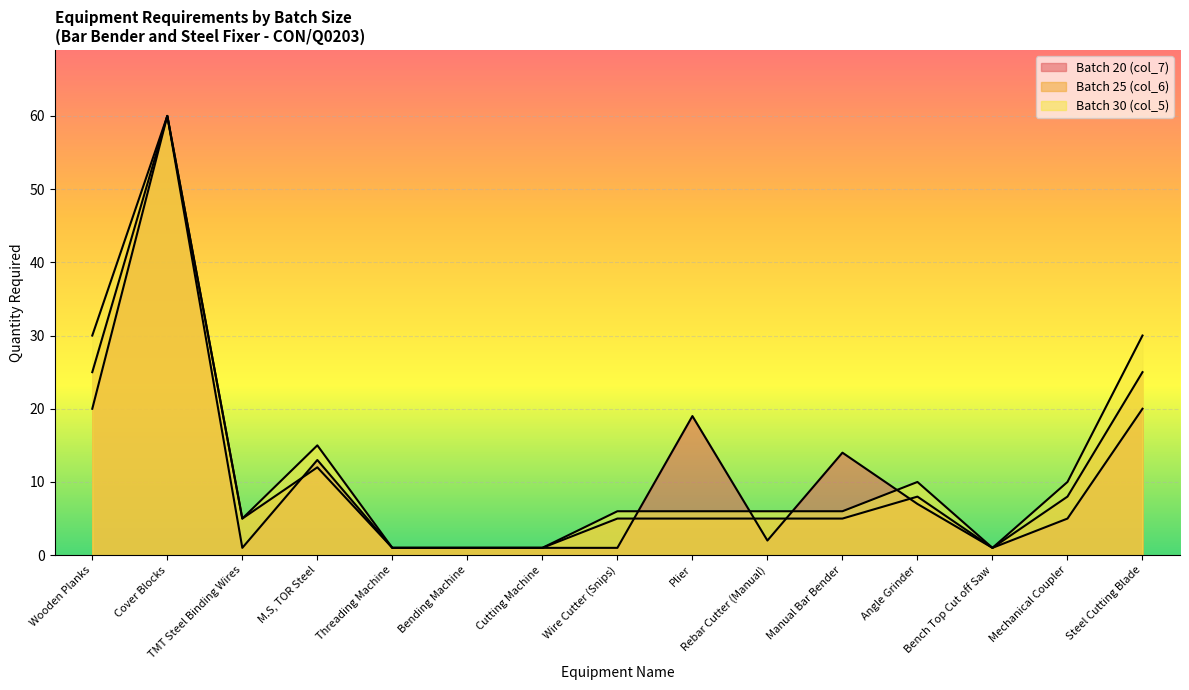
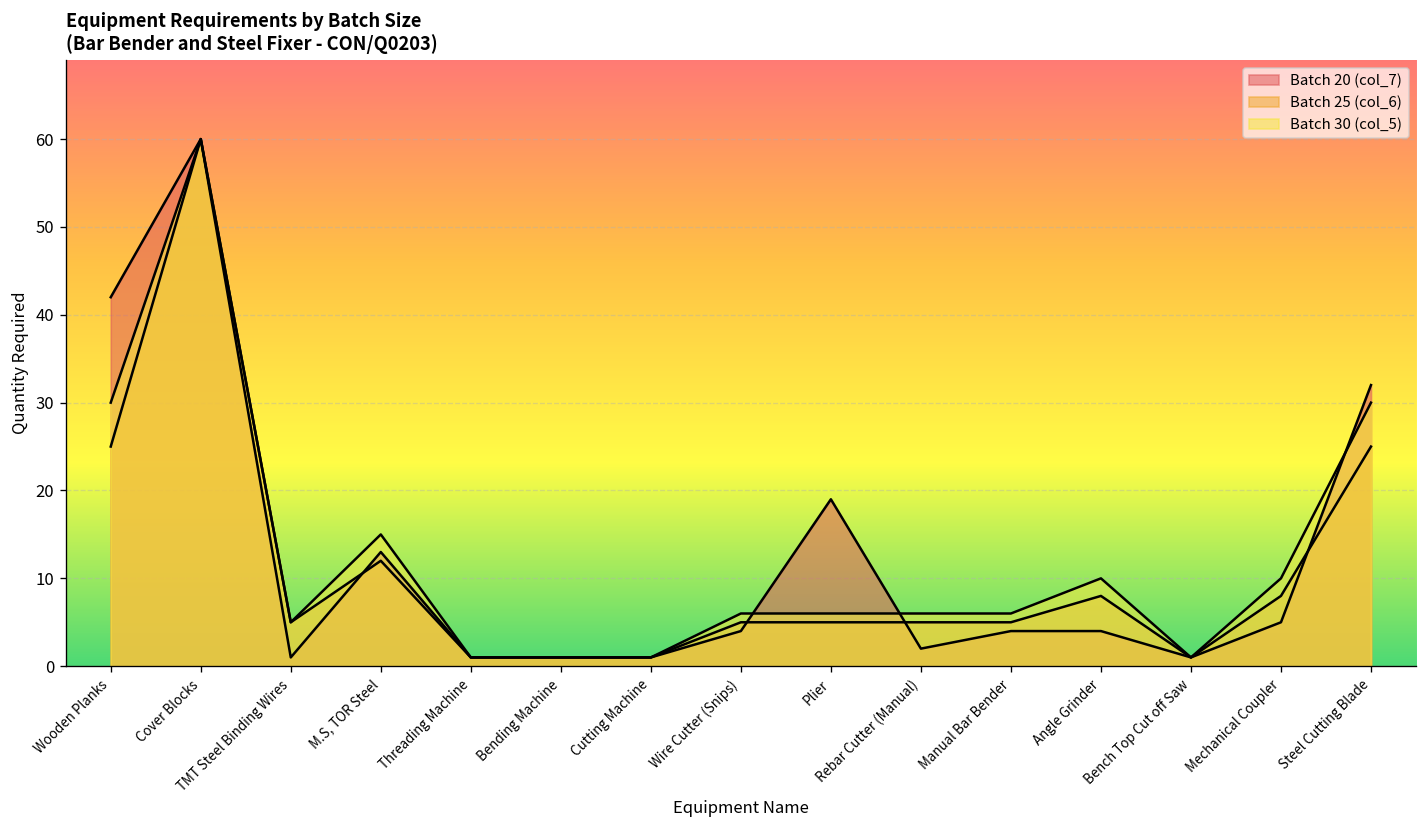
  {
    "Batch 20 (col_7)": {
-     "Wooden Planks": 20,
+     "Wooden Planks": 42,
      "TMT Steel Binding Wires": 1,
      "M.S, TOR Steel": 13,
-     "Wire Cutter (Snips)": 1,
+     "Wire Cutter (Snips)": 4,
      "Plier": 19,
      "Rebar Cutter (Manual)": 2,
-     "Manual Bar Bender": 14,
-     "Angle Grinder": 7,
+     "Manual Bar Bender": 4,
+     "Angle Grinder": 4,
      "Mechanical Coupler": 5,
-     "Steel Cutting Blade": 20
+     "Steel Cutting Blade": 32
    }
  }
